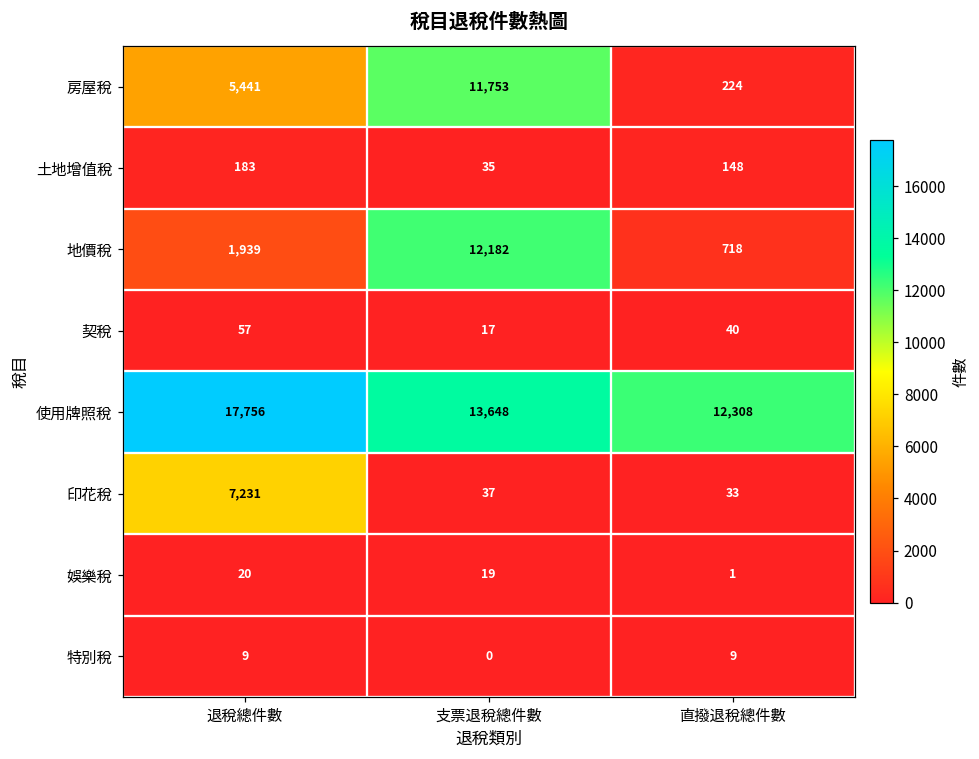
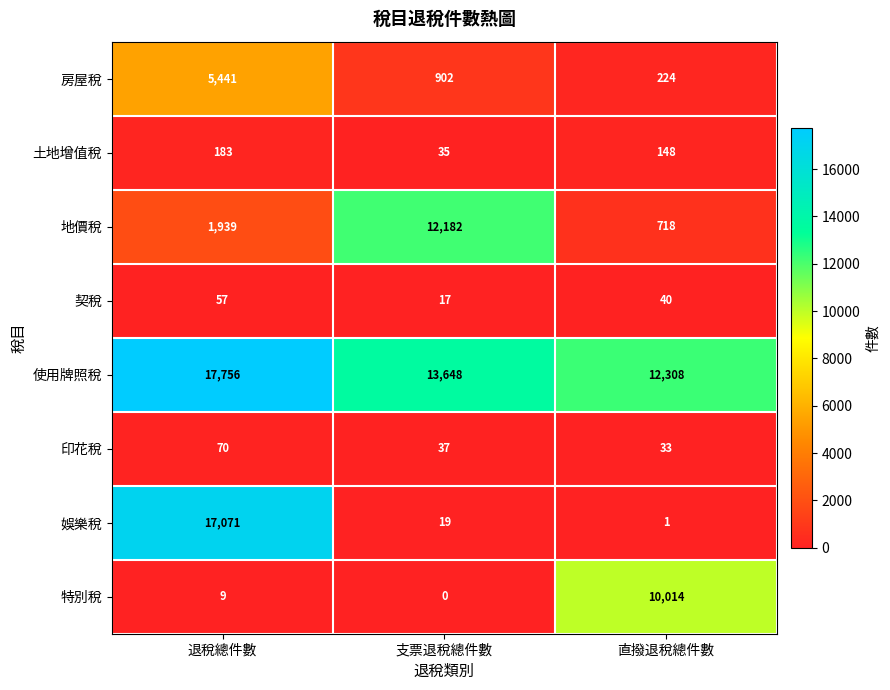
  {
    "房屋稅": {
      "退稅總件數": "5,441",
-     "支票退稅總件數": "11,753",
+     "支票退稅總件數": "902",
      "直撥退稅總件數": "224"
    },
    "土地增值稅": {
      "退稅總件數": "183",
      "支票退稅總件數": "35",
      "直撥退稅總件數": "148"
    },
    "地價稅": {
      "退稅總件數": "1,939",
      "支票退稅總件數": "12,182",
      "直撥退稅總件數": "718"
    },
    "契稅": {
      "退稅總件數": "57",
      "支票退稅總件數": "17",
      "直撥退稅總件數": "40"
    },
    "使用牌照稅": {
      "退稅總件數": "17,756",
      "支票退稅總件數": "13,648",
      "直撥退稅總件數": "12,308"
    },
    "印花稅": {
-     "退稅總件數": "7,231",
+     "退稅總件數": "70",
      "支票退稅總件數": "37",
      "直撥退稅總件數": "33"
    },
    "娛樂稅": {
-     "退稅總件數": "20",
+     "退稅總件數": "17,071",
      "支票退稅總件數": "19",
      "直撥退稅總件數": "1"
    },
    "特別稅": {
      "退稅總件數": "9",
      "支票退稅總件數": "0",
-     "直撥退稅總件數": "9"
+     "直撥退稅總件數": "10,014"
    }
  }
